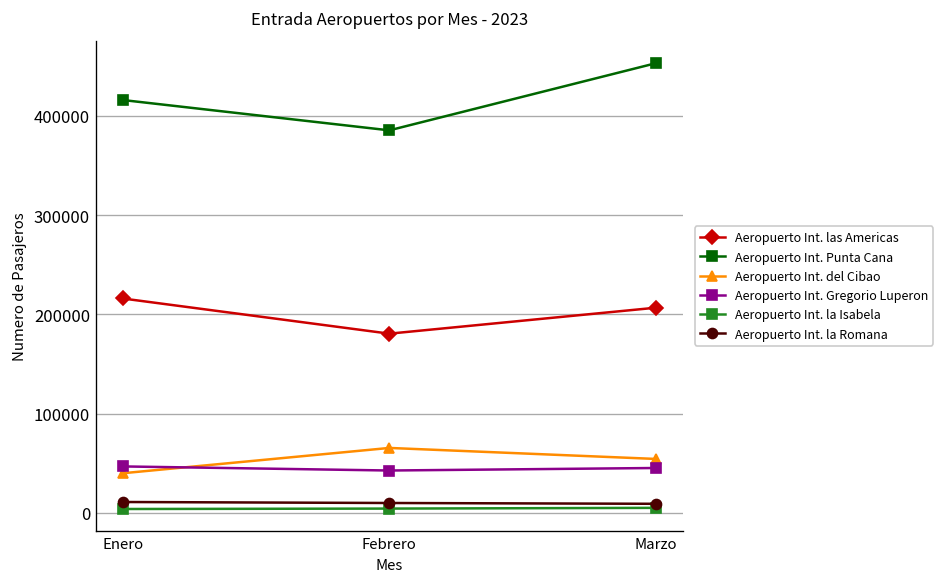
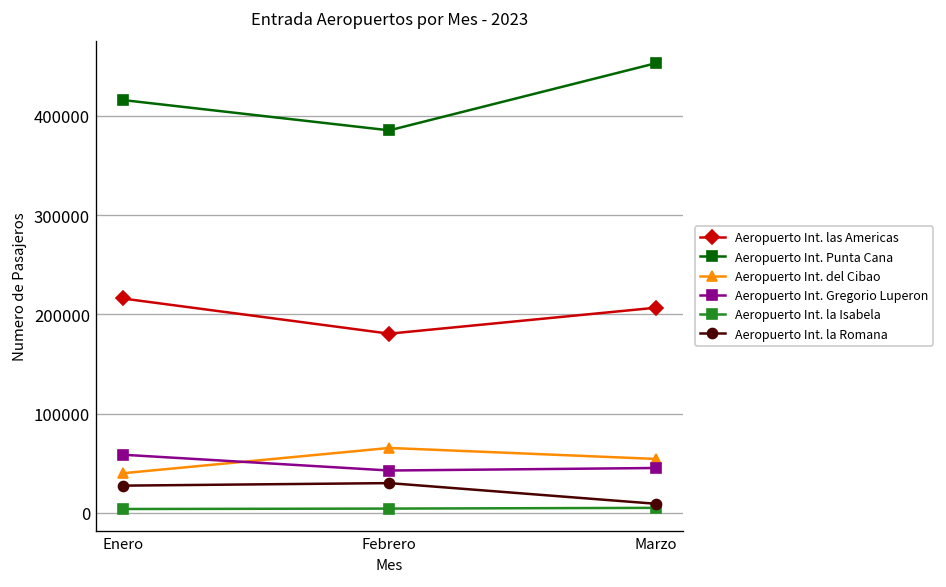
  {
    "Aeropuerto Int. las Americas": {
      "Enero": 220000,
      "Febrero": 180000,
      "Marzo": 210000
    },
    "Aeropuerto Int. Punta Cana": {
      "Enero": 420000,
      "Febrero": 390000,
      "Marzo": 450000
    },
    "Aeropuerto Int. del Cibao": {
      "Enero": 40000,
      "Febrero": 70000,
      "Marzo": 50000
    },
    "Aeropuerto Int. Gregorio Luperon": {
-     "Enero": 50000,
+     "Enero": 60000,
      "Febrero": 40000,
      "Marzo": 50000
    },
    "Aeropuerto Int. la Isabela": {
      "Enero": 0,
      "Febrero": 0,
      "Marzo": 0
    },
    "Aeropuerto Int. la Romana": {
-     "Enero": 10000,
-     "Febrero": 10000,
+     "Enero": 30000,
+     "Febrero": 30000,
      "Marzo": 10000
    }
  }
